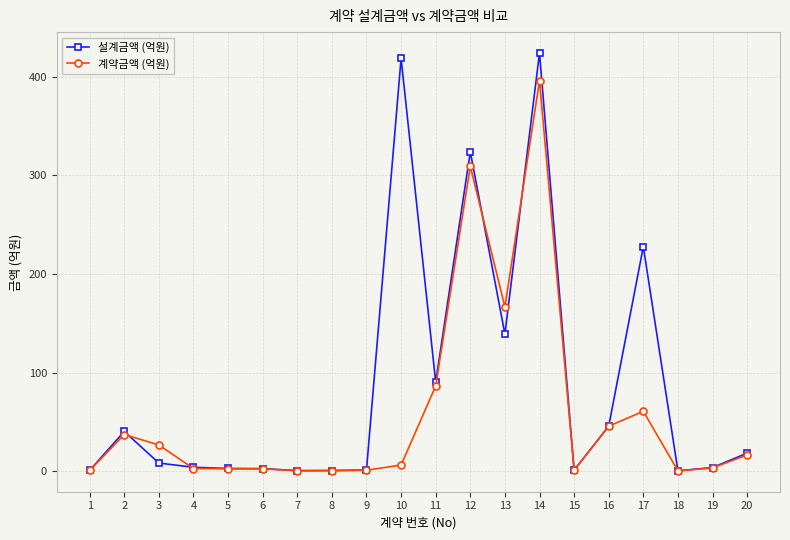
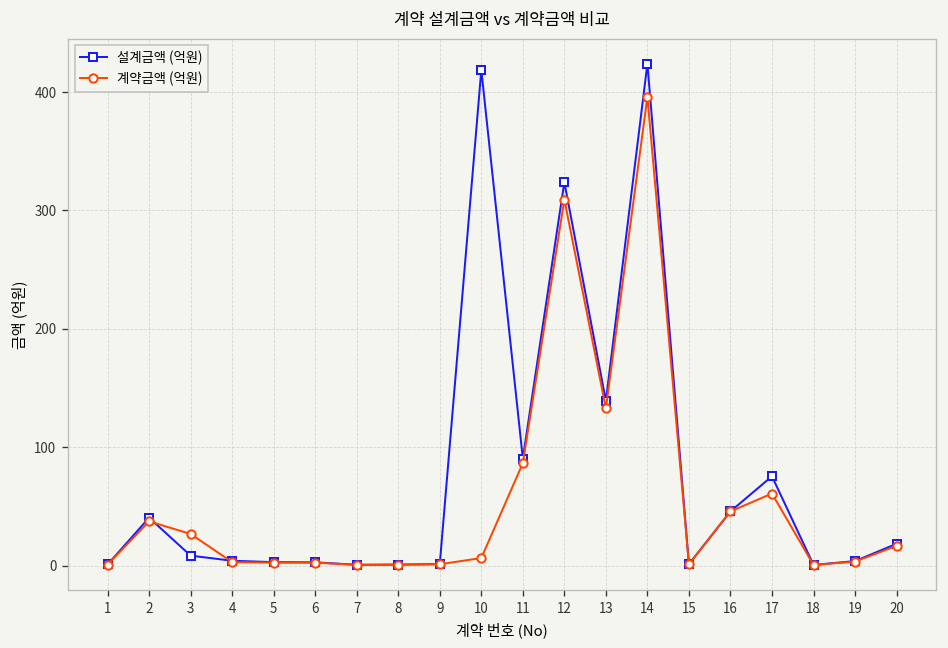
  {
    "설계금액 (억원)": {
      "2": 40,
      "3": 10,
      "10": 420,
      "11": 90,
      "12": 320,
      "13": 140,
      "14": 420,
-     "17": 230
+     "17": 80
    },
    "계약금액 (억원)": {
      "2": 40,
      "3": 30,
      "10": 10,
      "11": 90,
      "12": 310,
-     "13": 170,
+     "13": 130,
      "14": 400,
      "17": 60
    }
  }
